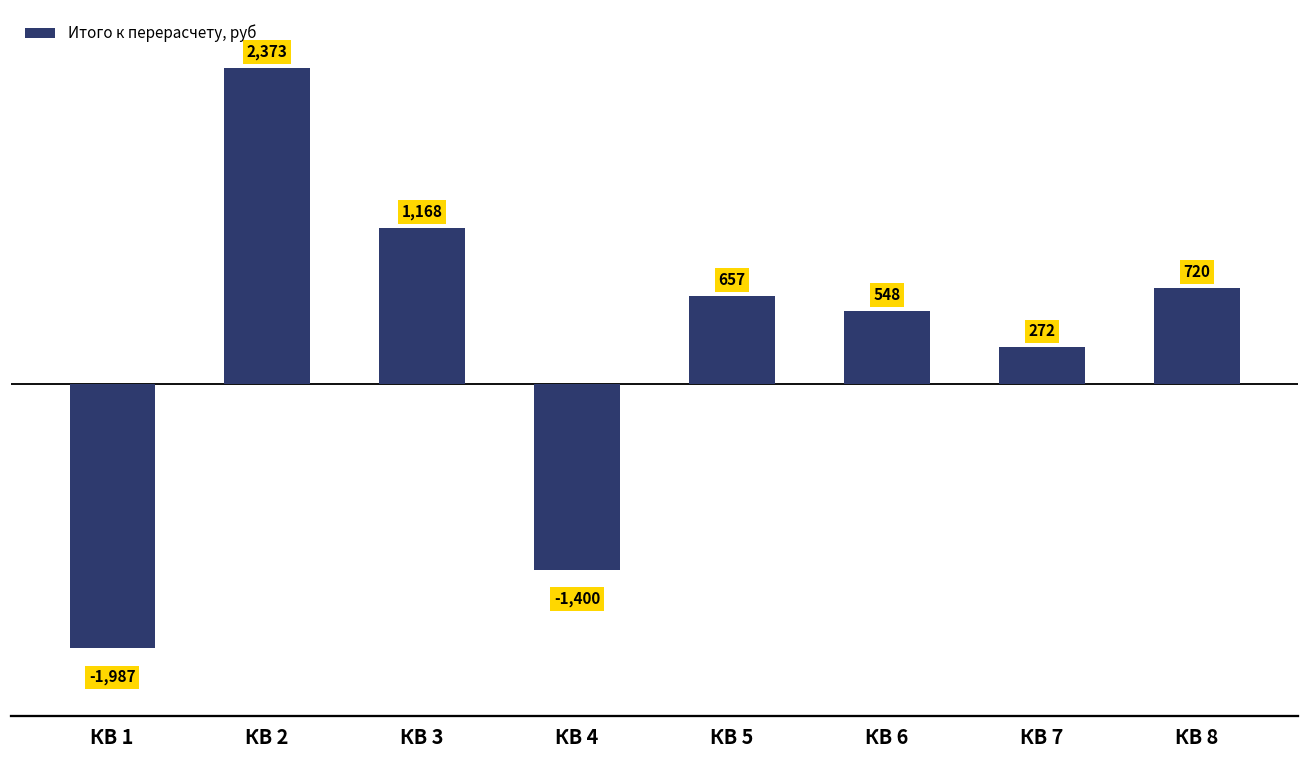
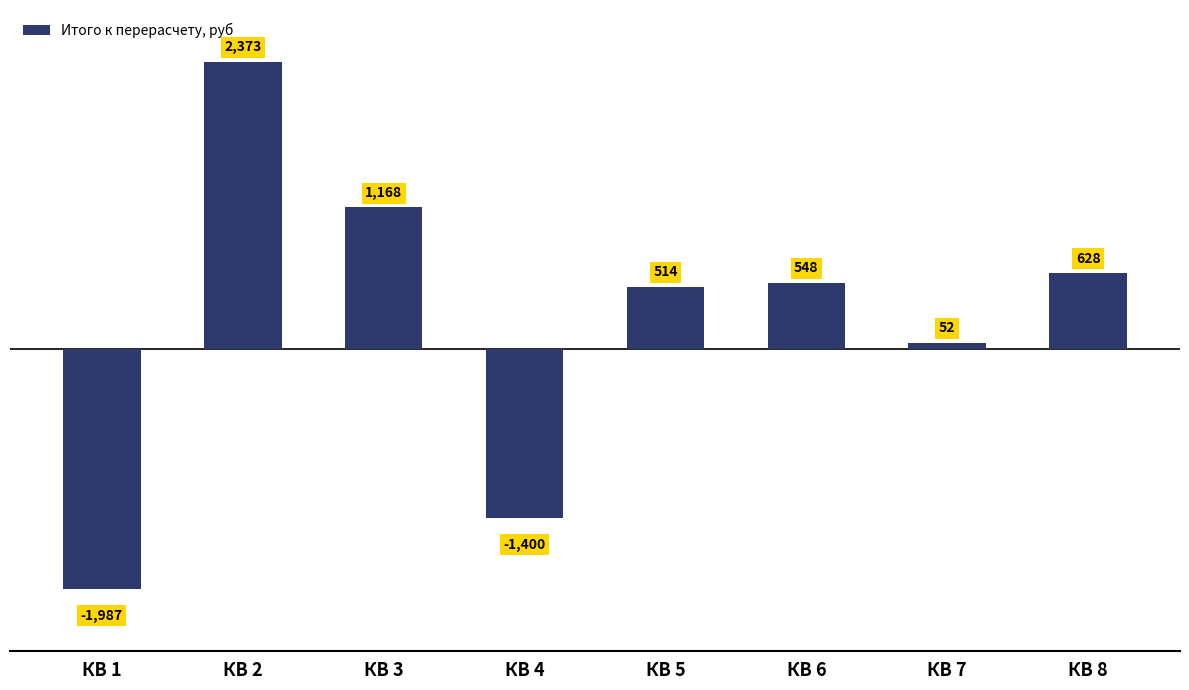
  {
-   "КВ 5": 657,
-   "КВ 7": 272,
-   "КВ 8": 720
+   "КВ 5": 514,
+   "КВ 7": 52,
+   "КВ 8": 628
  }
